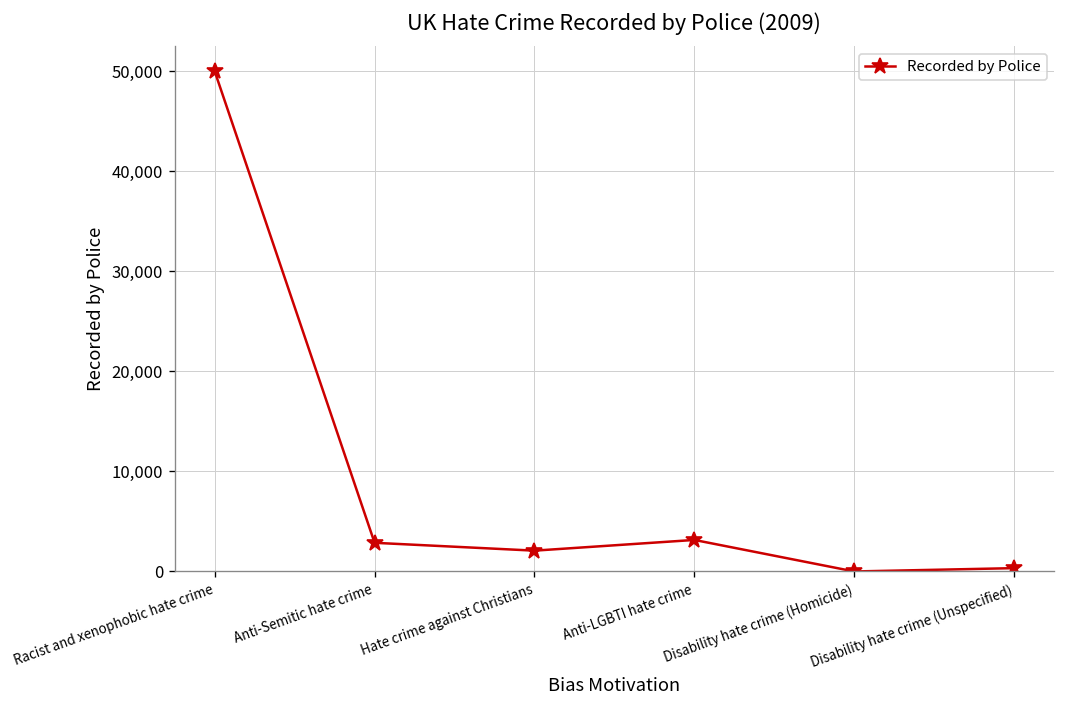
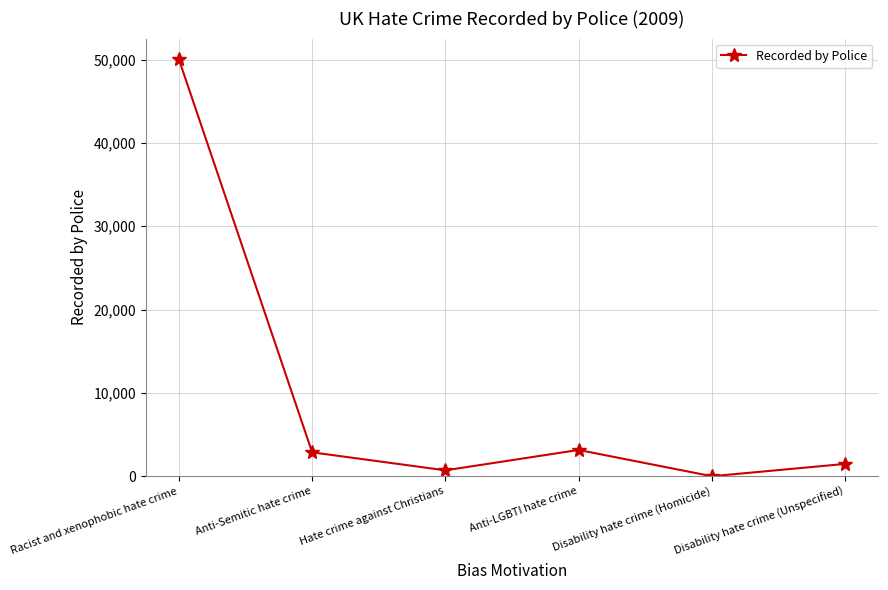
  {
    "Racist and xenophobic hate crime": "50,000",
    "Anti-Semitic hate crime": "3,000",
-   "Hate crime against Christians": "2,000",
+   "Hate crime against Christians": "1,000",
    "Anti-LGBTI hate crime": "3,000",
    "Disability hate crime (Homicide)": "0",
-   "Disability hate crime (Unspecified)": "0"
+   "Disability hate crime (Unspecified)": "1,000"
  }
